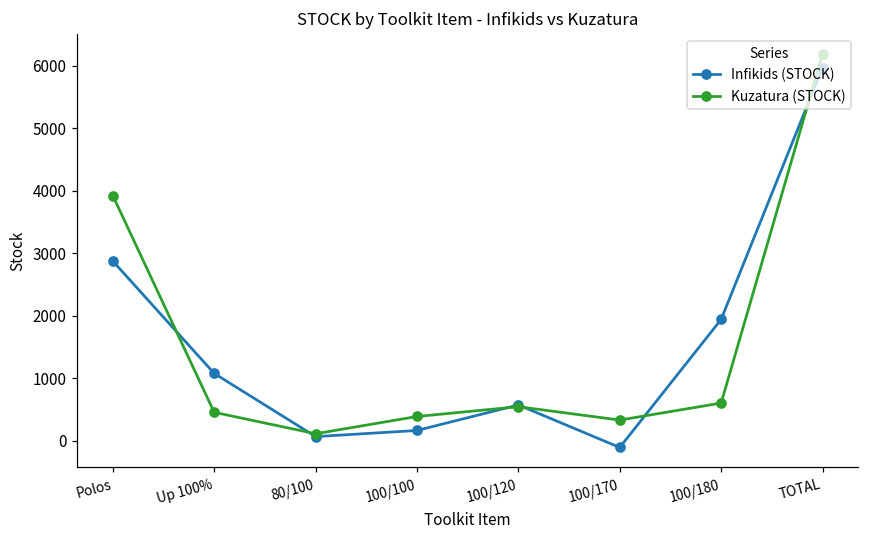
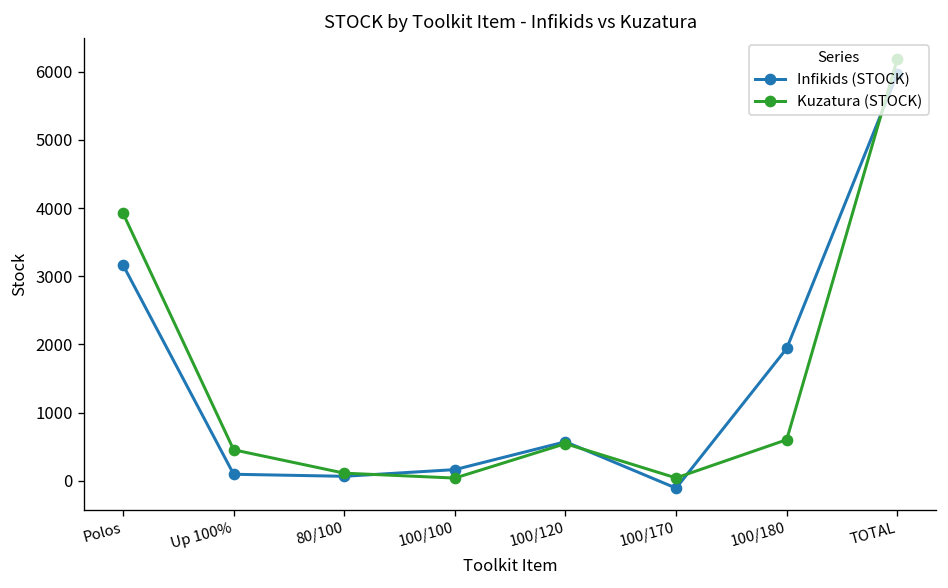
  {
    "Infikids (STOCK)": {
-     "Polos": 2900,
-     "Up 100%": 1100,
+     "Polos": 3200,
+     "Up 100%": 100,
      "80/100": 100,
      "100/100": 200,
      "100/170": -100,
      "100/180": 1900
    },
    "Kuzatura (STOCK)": {
      "Polos": 3900,
      "Up 100%": 500,
      "80/100": 100,
-     "100/100": 400,
-     "100/170": 300,
+     "100/100": 0,
+     "100/170": 0,
      "100/180": 600
    }
  }
